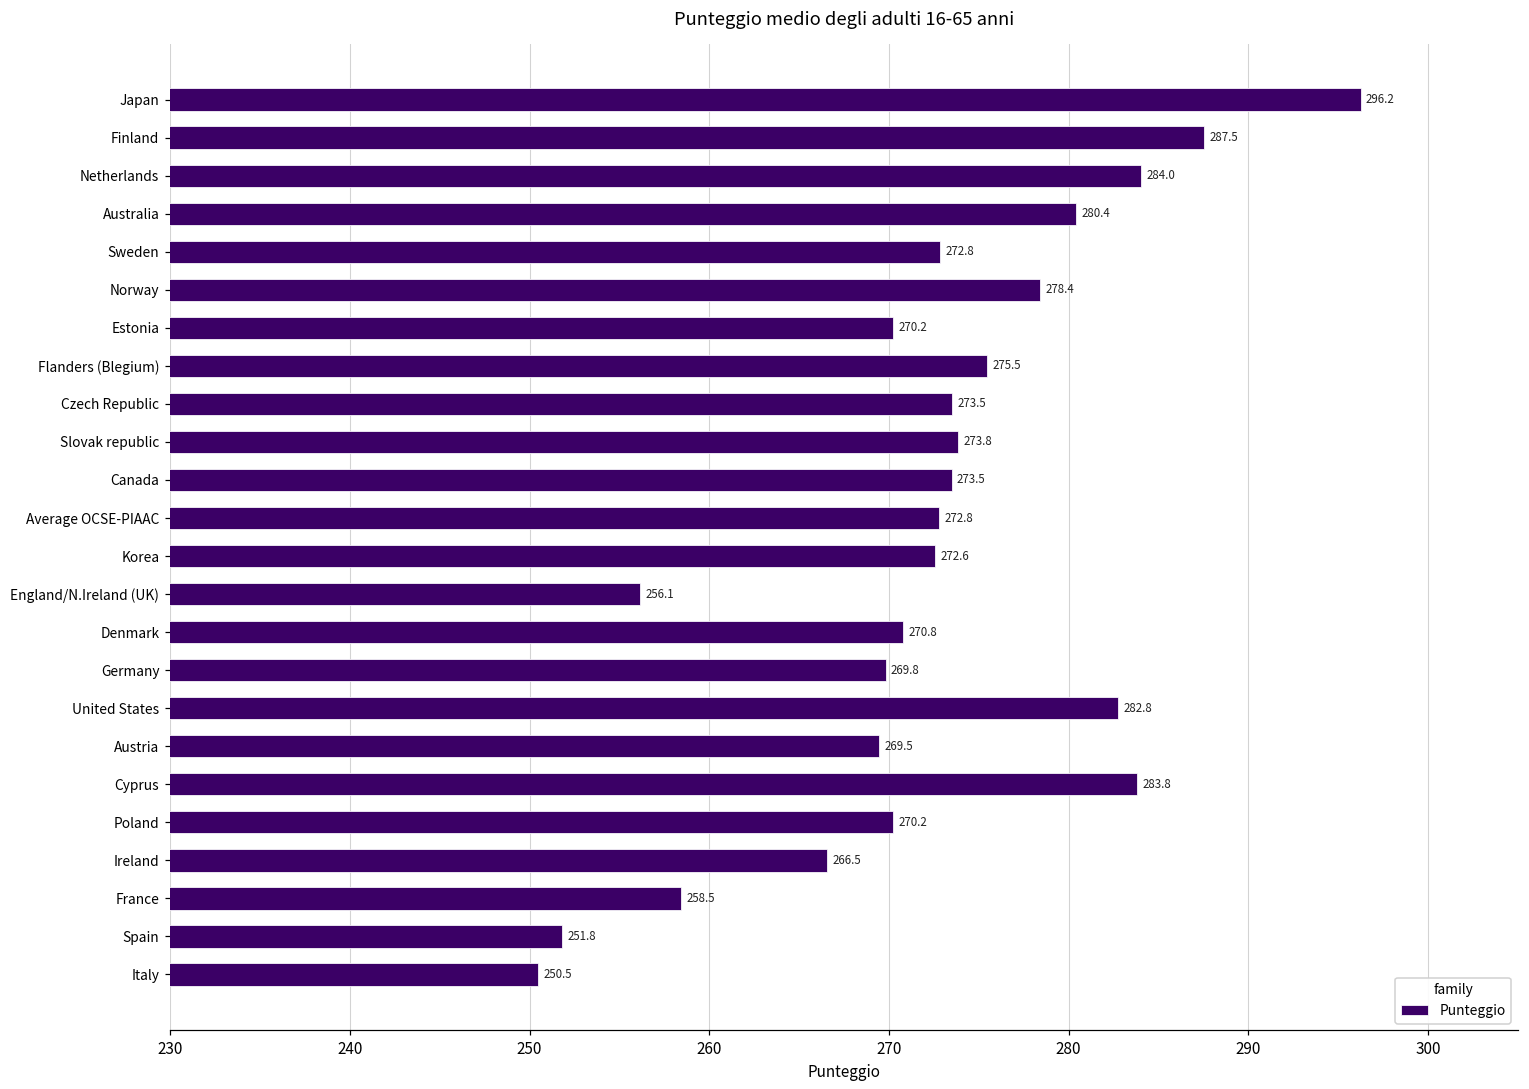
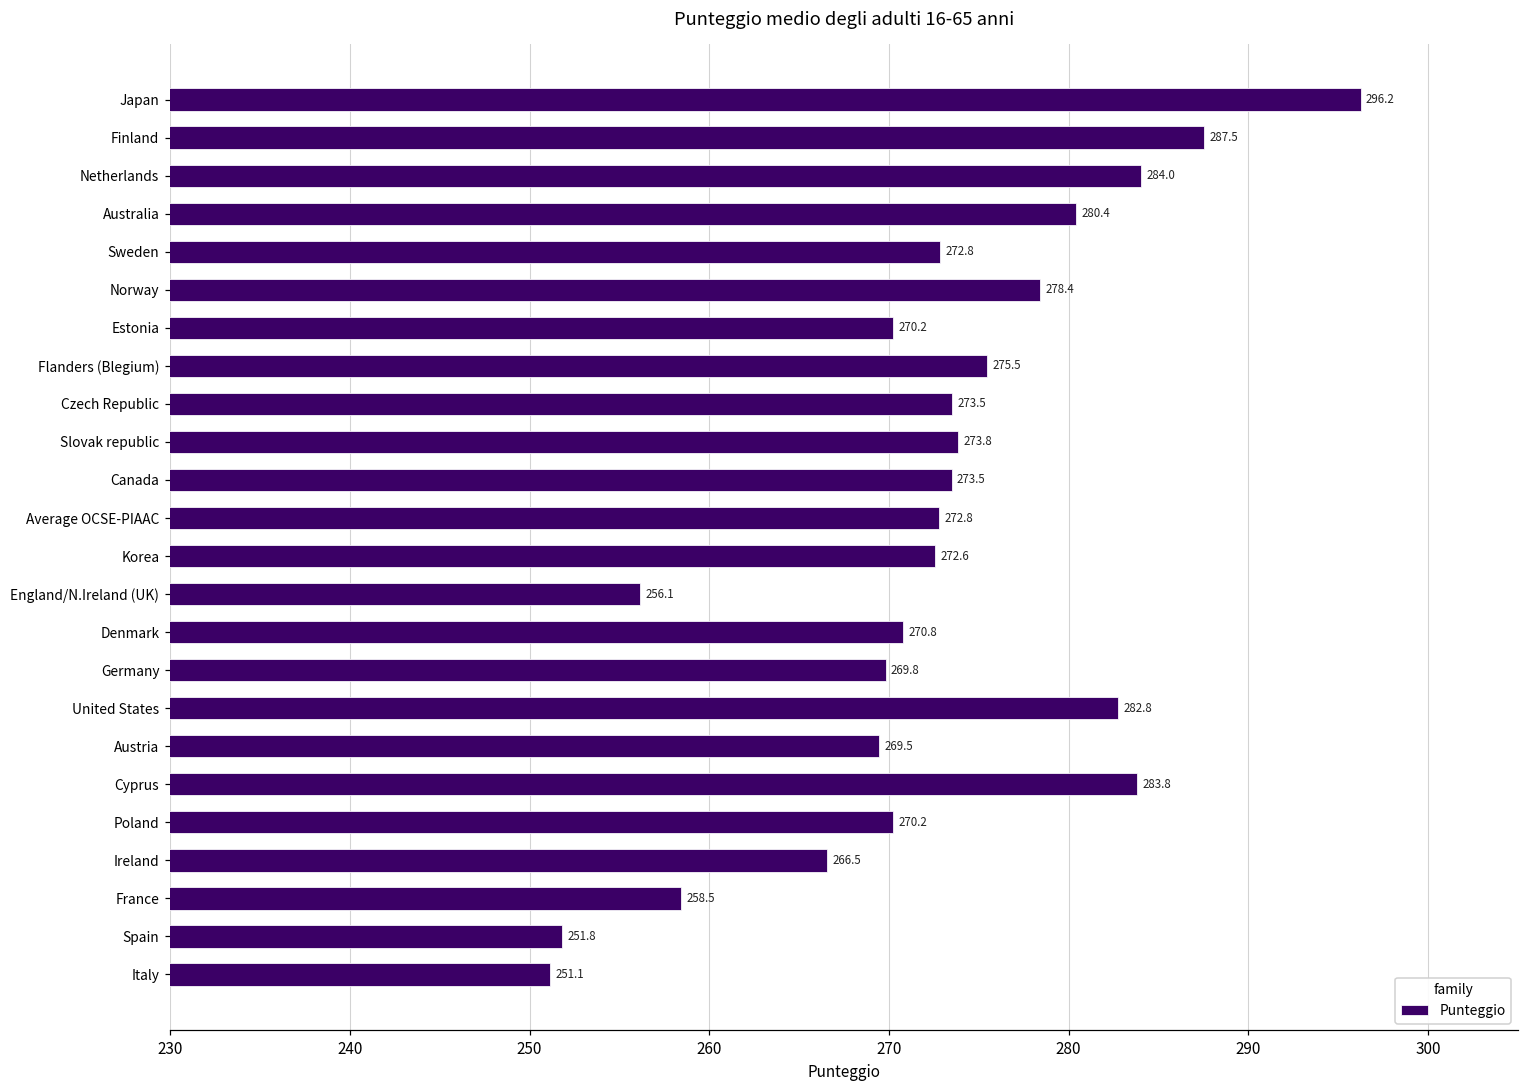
  {
    "Japan": 296.2,
    "Finland": 287.5,
    "Netherlands": 284.0,
    "Australia": 280.4,
    "Sweden": 272.8,
    "Norway": 278.4,
    "Estonia": 270.2,
    "Flanders (Blegium)": 275.5,
    "Czech Republic": 273.5,
    "Slovak republic": 273.8,
    "Canada": 273.5,
    "Average OCSE-PIAAC": 272.8,
    "Korea": 272.6,
    "England/N.Ireland (UK)": 256.1,
    "Denmark": 270.8,
    "Germany": 269.8,
    "United States": 282.8,
    "Austria": 269.5,
    "Cyprus": 283.8,
    "Poland": 270.2,
    "Ireland": 266.5,
    "France": 258.5,
    "Spain": 251.8,
-   "Italy": 250.5
+   "Italy": 251.1
  }
